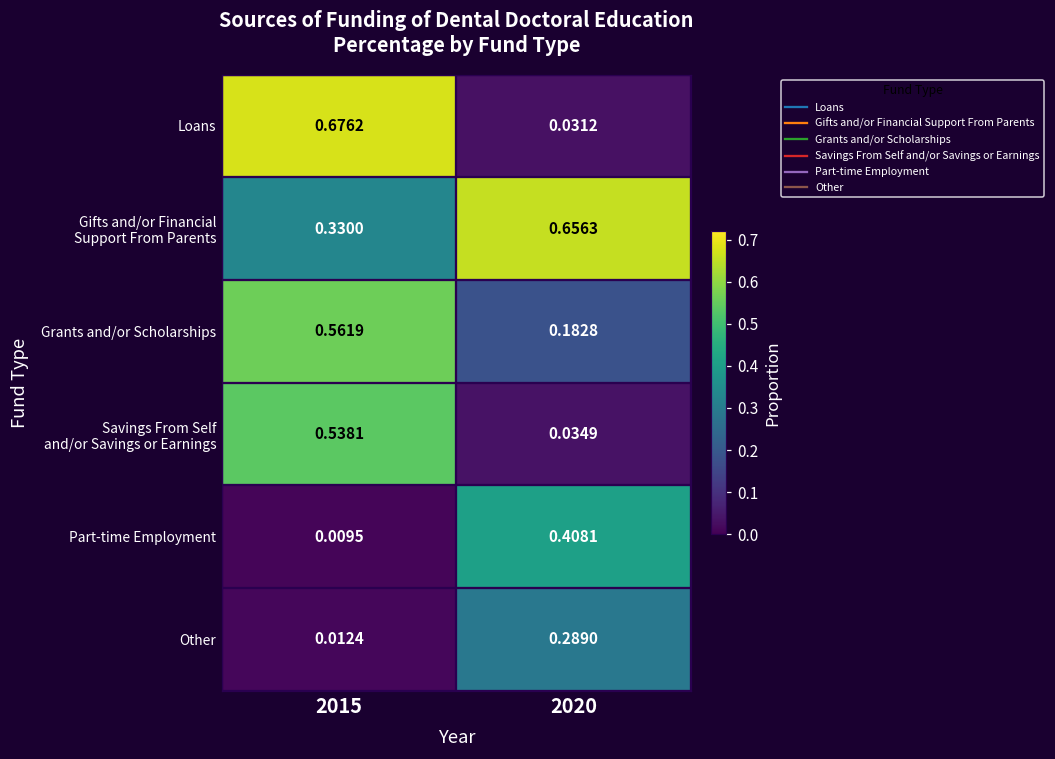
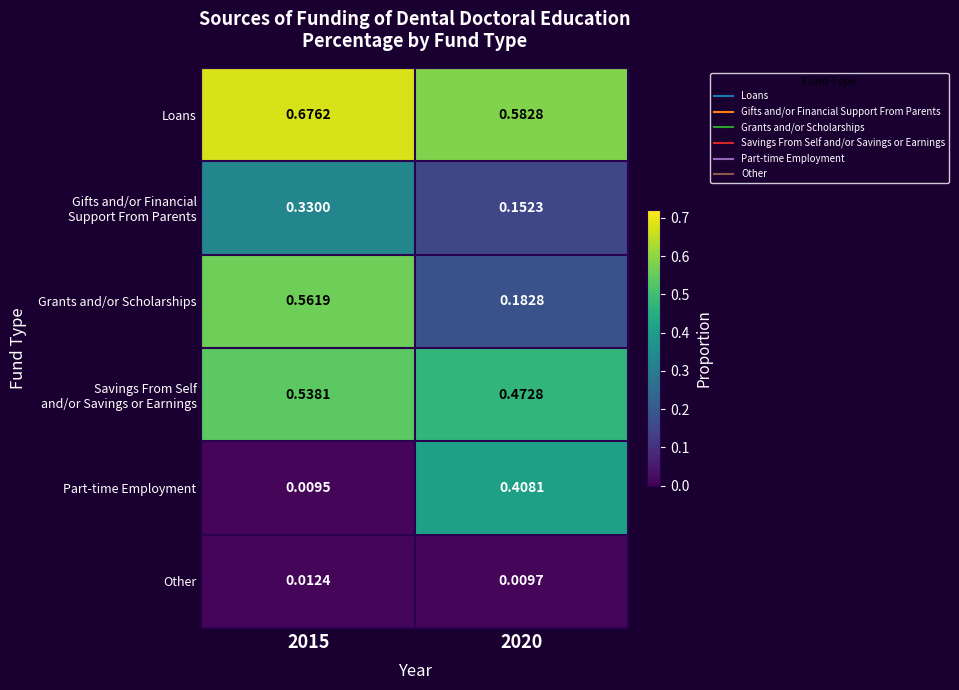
  {
    "Loans": {
      "2015": 0.6762,
-     "2020": 0.0312
+     "2020": 0.5828
    },
    "Gifts and/or Financial Support From Parents": {
      "2015": 0.3300,
-     "2020": 0.6563
+     "2020": 0.1523
    },
    "Grants and/or Scholarships": {
      "2015": 0.5619,
      "2020": 0.1828
    },
    "Savings From Self and/or Savings or Earnings": {
      "2015": 0.5381,
-     "2020": 0.0349
+     "2020": 0.4728
    },
    "Part-time Employment": {
      "2015": 0.0095,
      "2020": 0.4081
    },
    "Other": {
      "2015": 0.0124,
-     "2020": 0.2890
+     "2020": 0.0097
    }
  }
